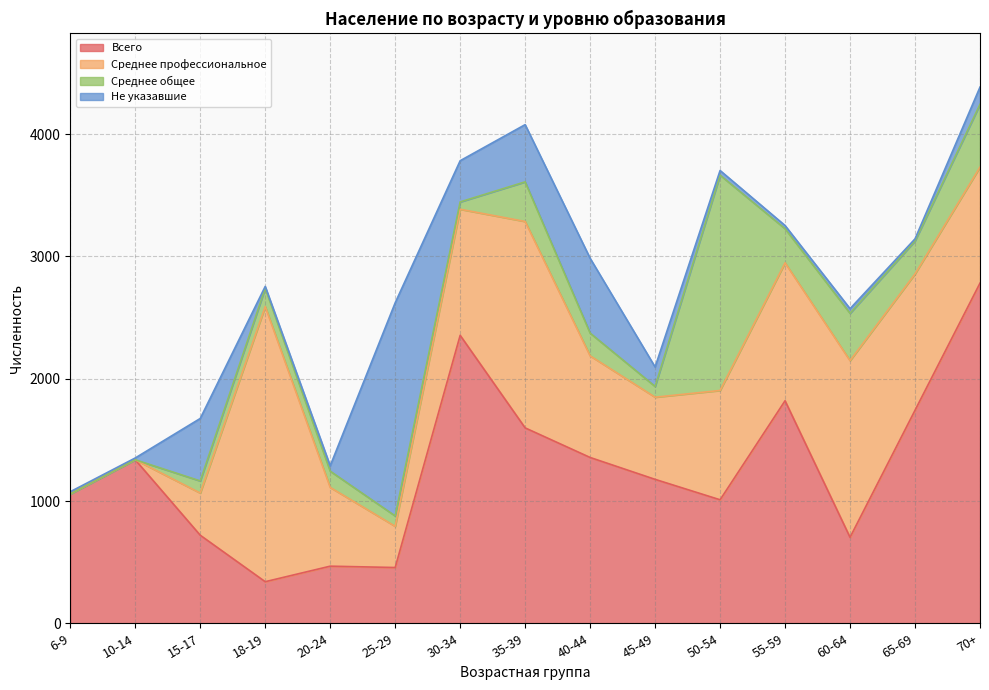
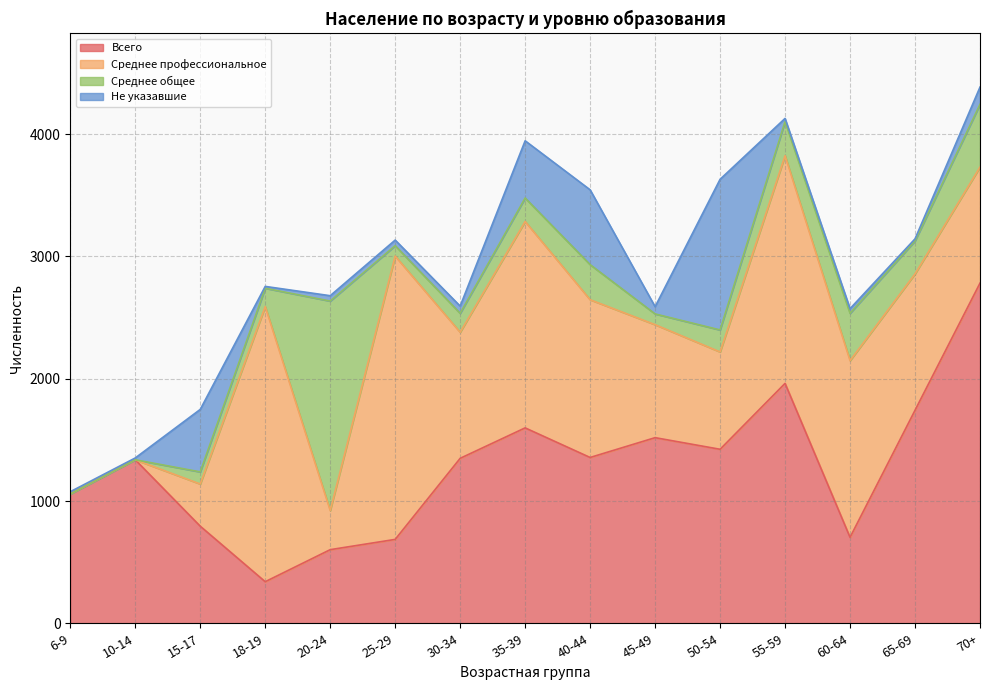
  {
    "Всего": {
-     "15-17": 720,
+     "15-17": 790,
      "18-19": 340,
-     "20-24": 470,
-     "25-29": 460,
-     "30-34": 2360,
+     "20-24": 600,
+     "25-29": 690,
+     "30-34": 1350,
      "35-39": 1600,
      "40-44": 1360,
-     "45-49": 1180,
-     "50-54": 1010,
-     "55-59": 1820,
+     "45-49": 1520,
+     "50-54": 1420,
+     "55-59": 1960,
      "60-64": 700,
      "65-69": 1740,
      "70+": 2780
    },
    "Среднее профессиональное": {
      "15-17": 350,
      "18-19": 2250,
-     "20-24": 640,
-     "25-29": 340,
+     "20-24": 320,
+     "25-29": 2320,
      "30-34": 1030,
      "35-39": 1690,
-     "40-44": 830,
-     "45-49": 670,
-     "50-54": 890,
-     "55-59": 1130,
+     "40-44": 1290,
+     "45-49": 920,
+     "50-54": 800,
+     "55-59": 1860,
      "60-64": 1450,
      "65-69": 1120,
      "70+": 950
    },
    "Среднее общее": {
      "15-17": 100,
-     "20-24": 130,
+     "20-24": 1710,
      "25-29": 90,
-     "30-34": 60,
-     "35-39": 320,
-     "40-44": 190,
+     "30-34": 160,
+     "35-39": 190,
+     "40-44": 290,
      "45-49": 90,
-     "50-54": 1760,
+     "50-54": 180,
      "55-59": 280,
      "60-64": 390,
      "70+": 510
    },
    "Не указавшие": {
      "15-17": 510,
      "20-24": 40,
-     "25-29": 1740,
-     "30-34": 340,
+     "25-29": 50,
+     "30-34": 60,
      "35-39": 470,
      "40-44": 610,
-     "45-49": 160,
-     "50-54": 40,
+     "45-49": 60,
+     "50-54": 1230,
      "55-59": 30,
      "60-64": 40,
      "70+": 140
    }
  }
